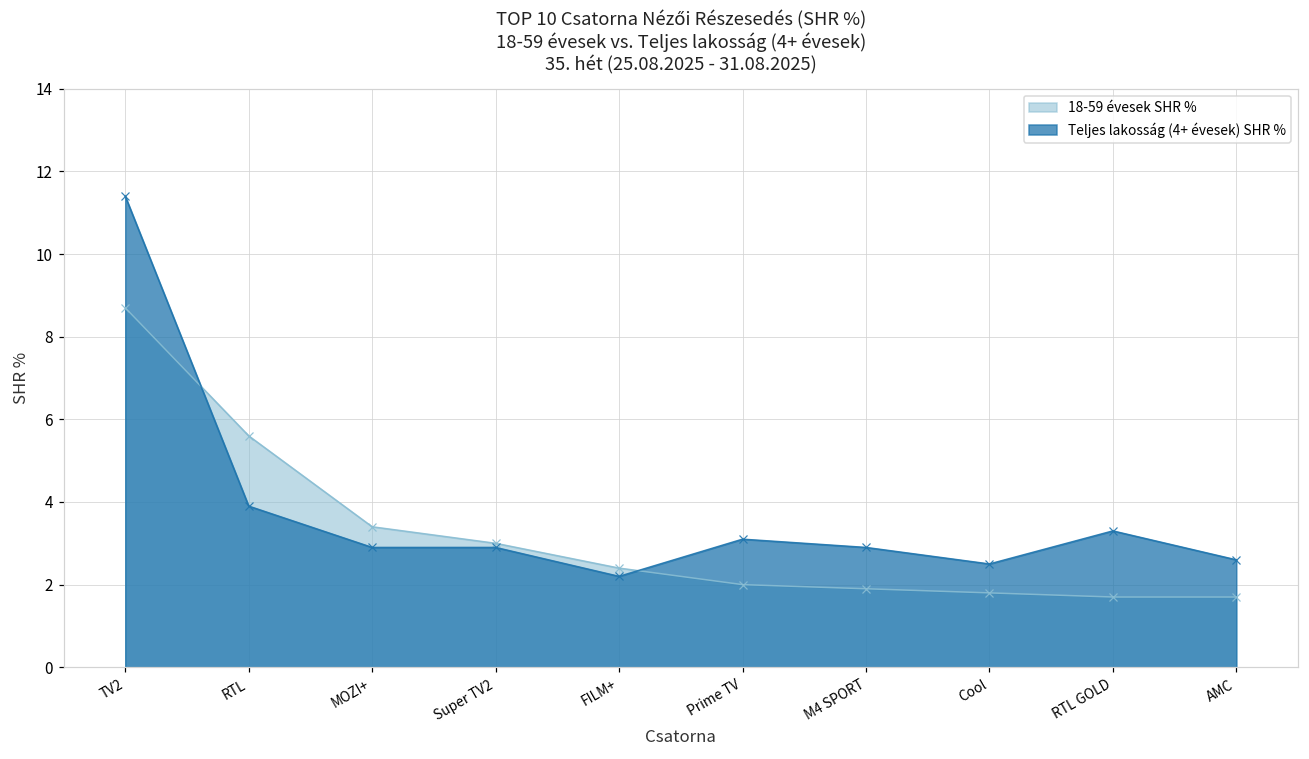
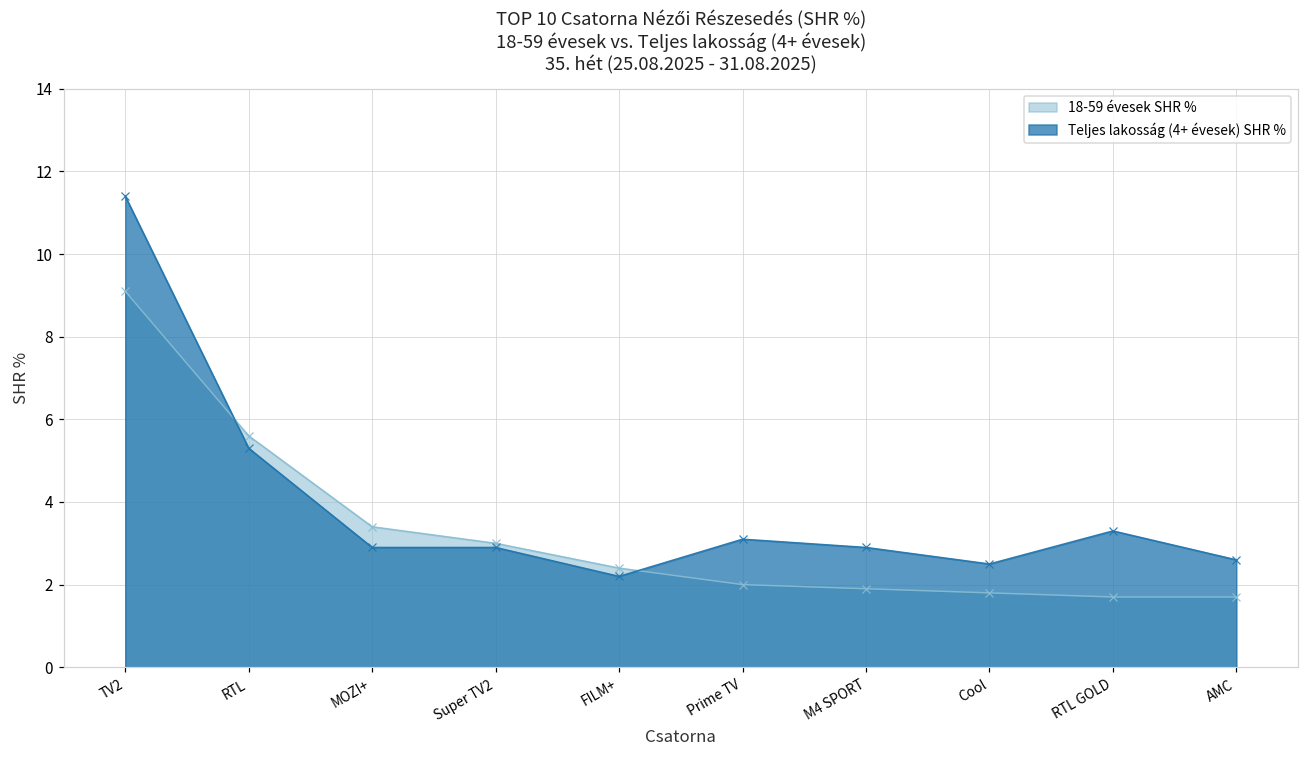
  {
    "18-59 évesek SHR %": {
-     "TV2": 8.7,
+     "TV2": 9.1,
      "RTL": 5.6,
      "MOZI+": 3.4,
      "Super TV2": 3.0,
      "FILM+": 2.4,
      "Prime TV": 2.0,
      "M4 SPORT": 1.9,
      "Cool": 1.8,
      "RTL GOLD": 1.7,
      "AMC": 1.7
    },
    "Teljes lakosság (4+ évesek) SHR %": {
      "TV2": 11.4,
-     "RTL": 3.9,
+     "RTL": 5.3,
      "MOZI+": 2.9,
      "Super TV2": 2.9,
      "FILM+": 2.2,
      "Prime TV": 3.1,
      "M4 SPORT": 2.9,
      "Cool": 2.5,
      "RTL GOLD": 3.3,
      "AMC": 2.6
    }
  }
